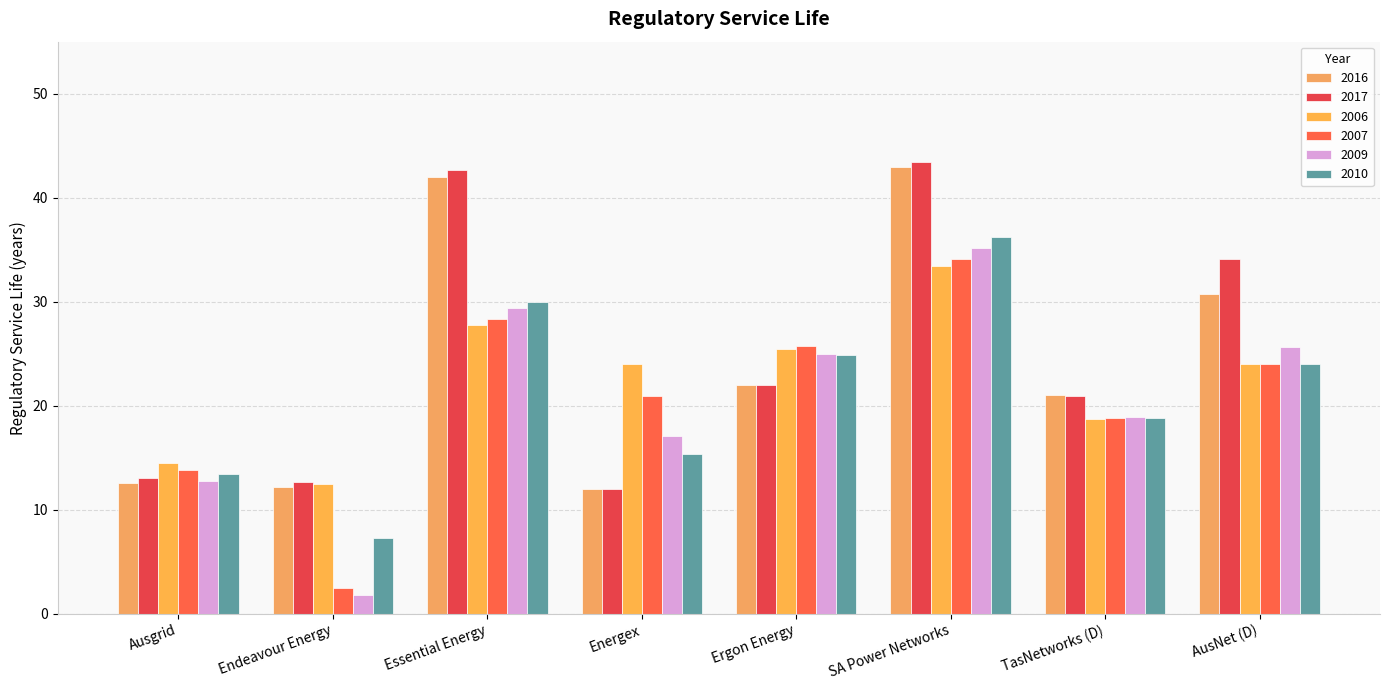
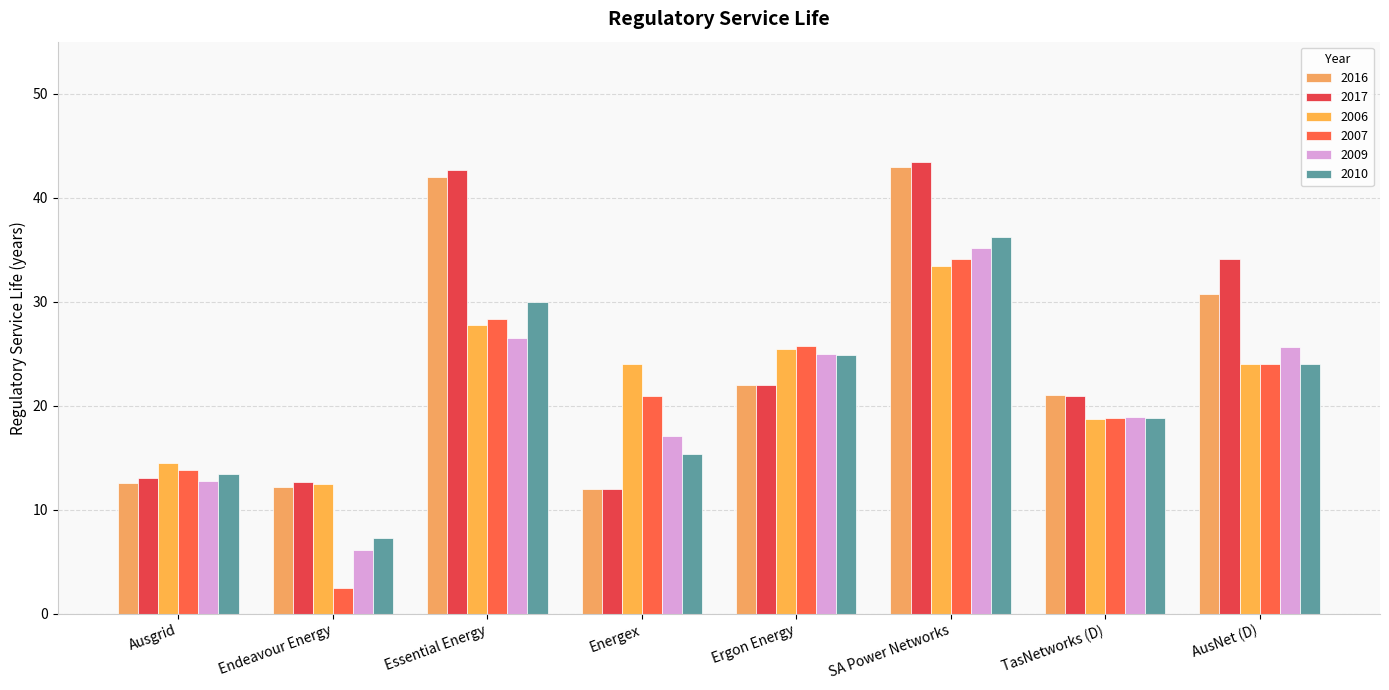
  {
    "2009": {
      "Ausgrid": 12.7,
-     "Endeavour Energy": 1.8,
-     "Essential Energy": 29.4,
+     "Endeavour Energy": 6.1,
+     "Essential Energy": 26.5,
      "Energex": 17.1,
      "Ergon Energy": 25.0,
      "SA Power Networks": 35.1,
      "TasNetworks (D)": 18.9,
      "AusNet (D)": 25.6
    },
    "2010": {
      "Ausgrid": 13.5,
      "Endeavour Energy": 7.3,
      "Essential Energy": 29.9,
      "Energex": 15.4,
      "Ergon Energy": 24.9,
      "SA Power Networks": 36.2,
      "TasNetworks (D)": 18.8,
      "AusNet (D)": 24.0
    }
  }
